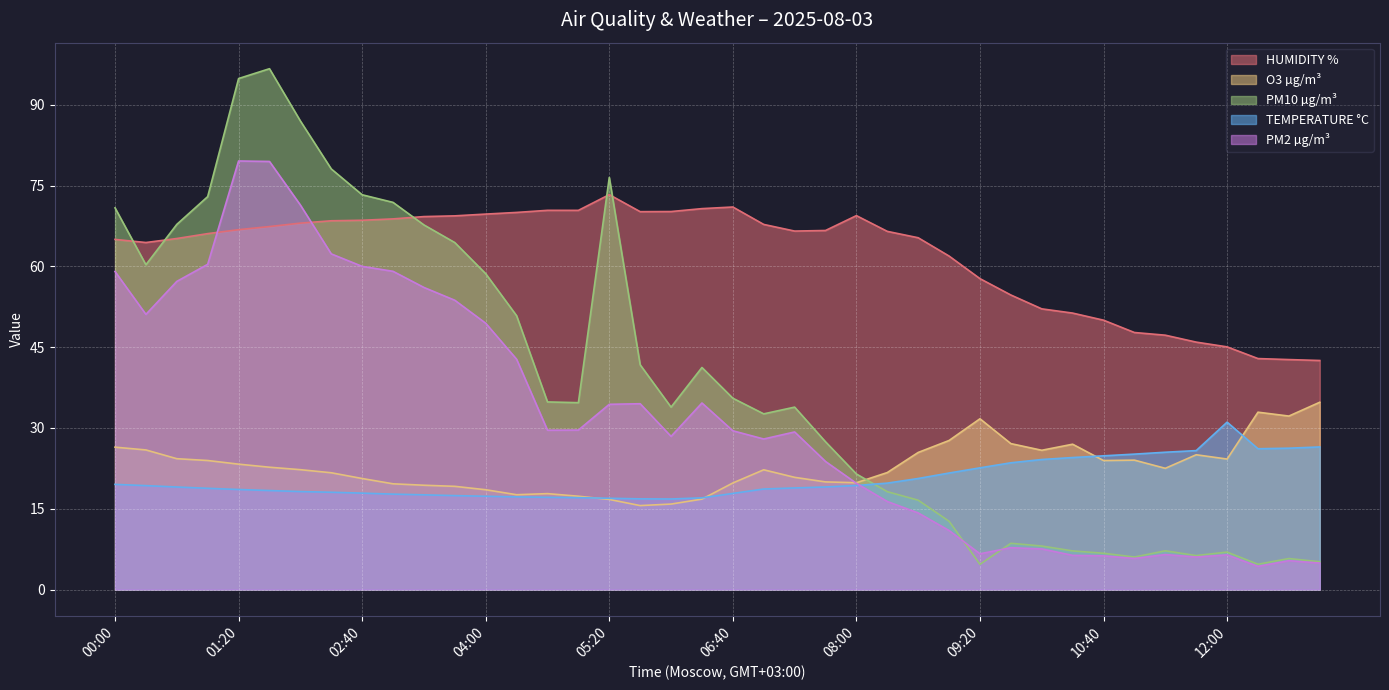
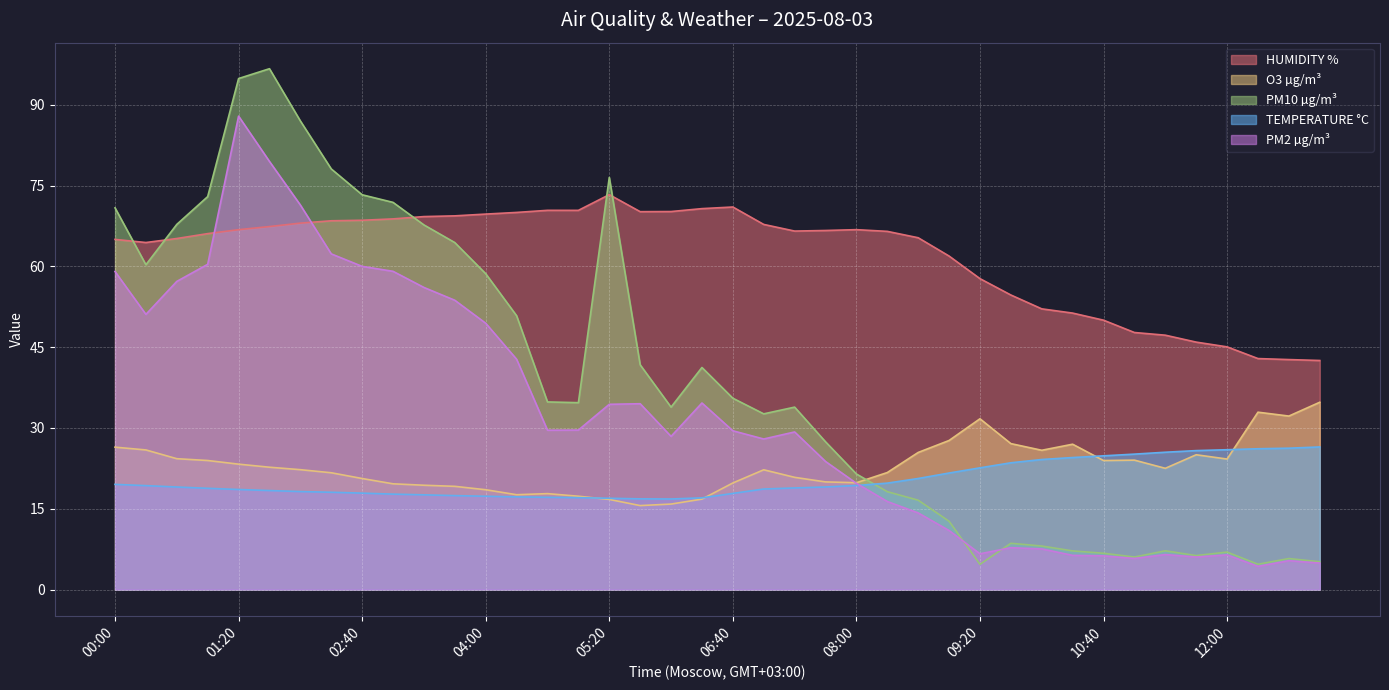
  {
    "HUMIDITY %": {
      "00:00": 65,
      "01:20": 67,
      "02:40": 69,
      "04:00": 70,
      "05:20": 73,
      "06:40": 71,
-     "08:00": 69,
+     "08:00": 67,
      "09:20": 58,
      "10:40": 50,
      "12:00": 45
    },
    "O3 µg/m³": {
      "00:00": 26,
      "01:20": 23,
      "02:40": 21,
      "04:00": 19,
      "06:40": 20,
      "09:20": 32,
      "10:40": 24,
      "12:00": 24
    },
    "PM10 µg/m³": {
      "00:00": 71,
      "01:20": 95,
      "02:40": 73,
      "04:00": 59,
      "05:20": 77,
      "06:40": 36,
      "08:00": 21,
      "09:20": 5,
      "10:40": 7,
      "12:00": 7
    },
    "TEMPERATURE °C": {
      "00:00": 20,
      "01:20": 19,
      "02:40": 18,
      "04:00": 17,
      "06:40": 18,
      "09:20": 23,
      "10:40": 25,
-     "12:00": 31
+     "12:00": 26
    },
    "PM2 µg/m³": {
      "00:00": 59,
-     "01:20": 80,
+     "01:20": 88,
      "02:40": 60,
      "04:00": 49,
      "05:20": 34,
      "06:40": 29,
      "09:20": 7,
      "10:40": 6,
      "12:00": 6
    }
  }
